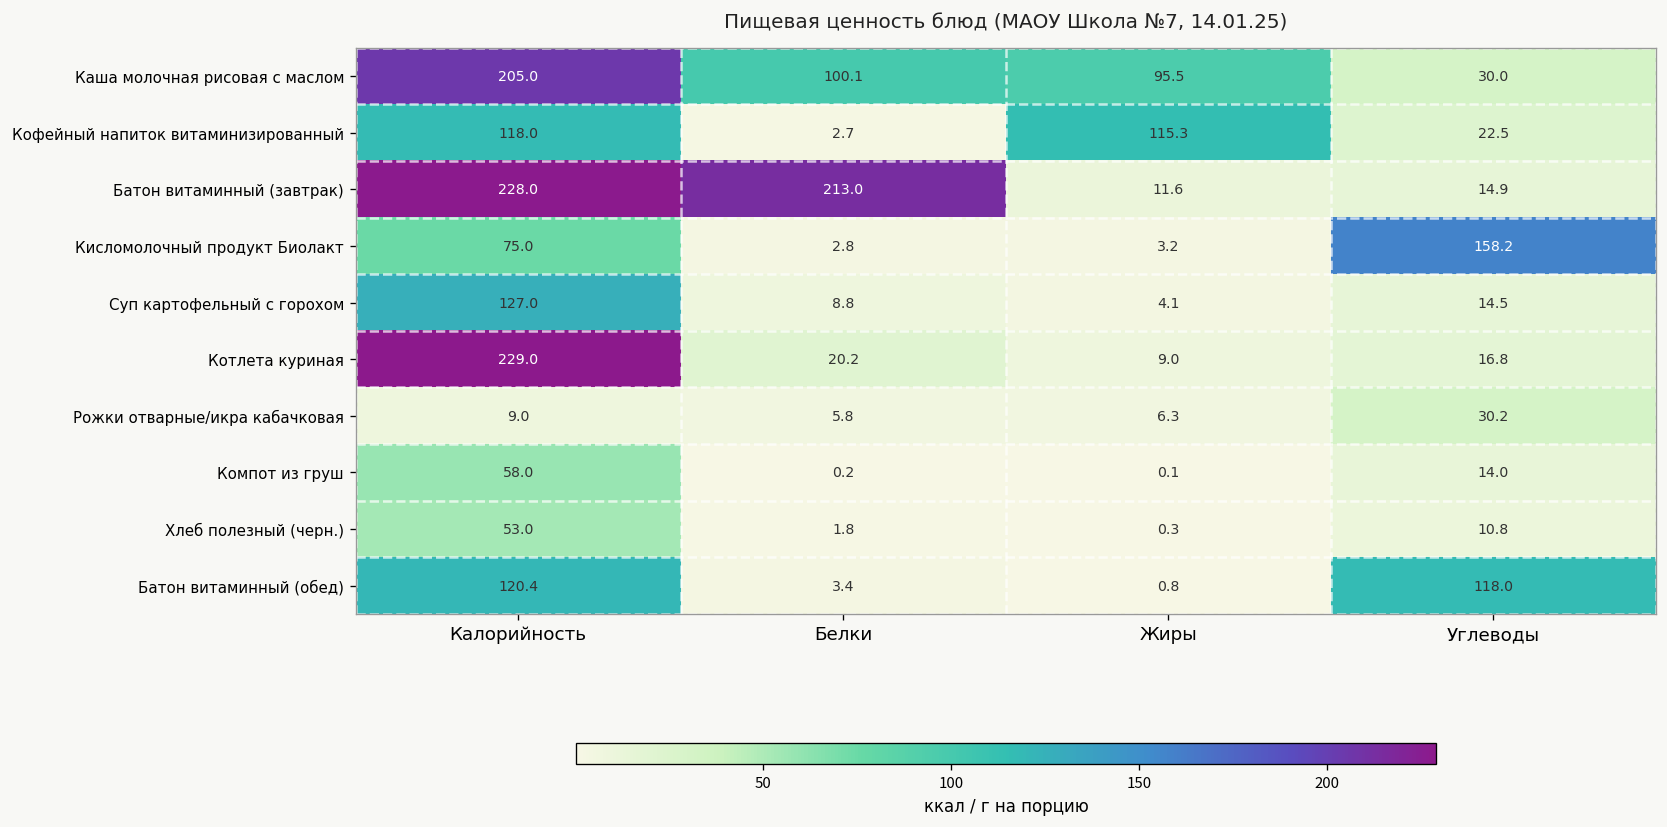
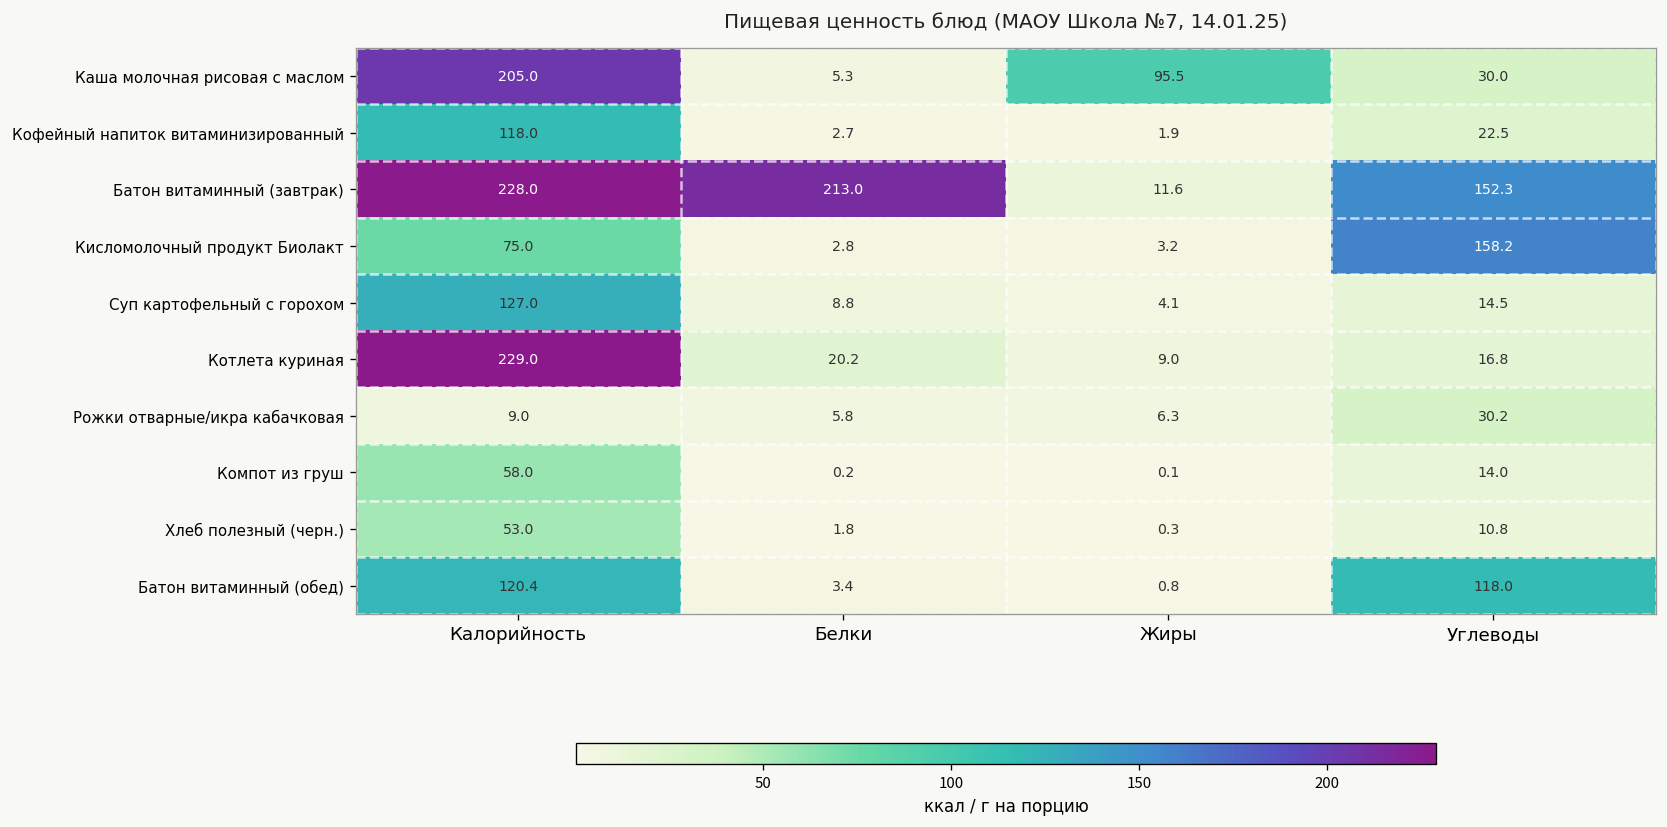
  {
    "Каша молочная рисовая с маслом": {
      "Калорийность": 205.0,
-     "Белки": 100.1,
+     "Белки": 5.3,
      "Жиры": 95.5,
      "Углеводы": 30.0
    },
    "Кофейный напиток витаминизированный": {
      "Калорийность": 118.0,
      "Белки": 2.7,
-     "Жиры": 115.3,
+     "Жиры": 1.9,
      "Углеводы": 22.5
    },
    "Батон витаминный (завтрак)": {
      "Калорийность": 228.0,
      "Белки": 213.0,
      "Жиры": 11.6,
-     "Углеводы": 14.9
+     "Углеводы": 152.3
    },
    "Кисломолочный продукт Биолакт": {
      "Калорийность": 75.0,
      "Белки": 2.8,
      "Жиры": 3.2,
      "Углеводы": 158.2
    },
    "Суп картофельный с горохом": {
      "Калорийность": 127.0,
      "Белки": 8.8,
      "Жиры": 4.1,
      "Углеводы": 14.5
    },
    "Котлета куриная": {
      "Калорийность": 229.0,
      "Белки": 20.2,
      "Жиры": 9.0,
      "Углеводы": 16.8
    },
    "Рожки отварные/икра кабачковая": {
      "Калорийность": 9.0,
      "Белки": 5.8,
      "Жиры": 6.3,
      "Углеводы": 30.2
    },
    "Компот из груш": {
      "Калорийность": 58.0,
      "Белки": 0.2,
      "Жиры": 0.1,
      "Углеводы": 14.0
    },
    "Хлеб полезный (черн.)": {
      "Калорийность": 53.0,
      "Белки": 1.8,
      "Жиры": 0.3,
      "Углеводы": 10.8
    },
    "Батон витаминный (обед)": {
      "Калорийность": 120.4,
      "Белки": 3.4,
      "Жиры": 0.8,
      "Углеводы": 118.0
    }
  }
